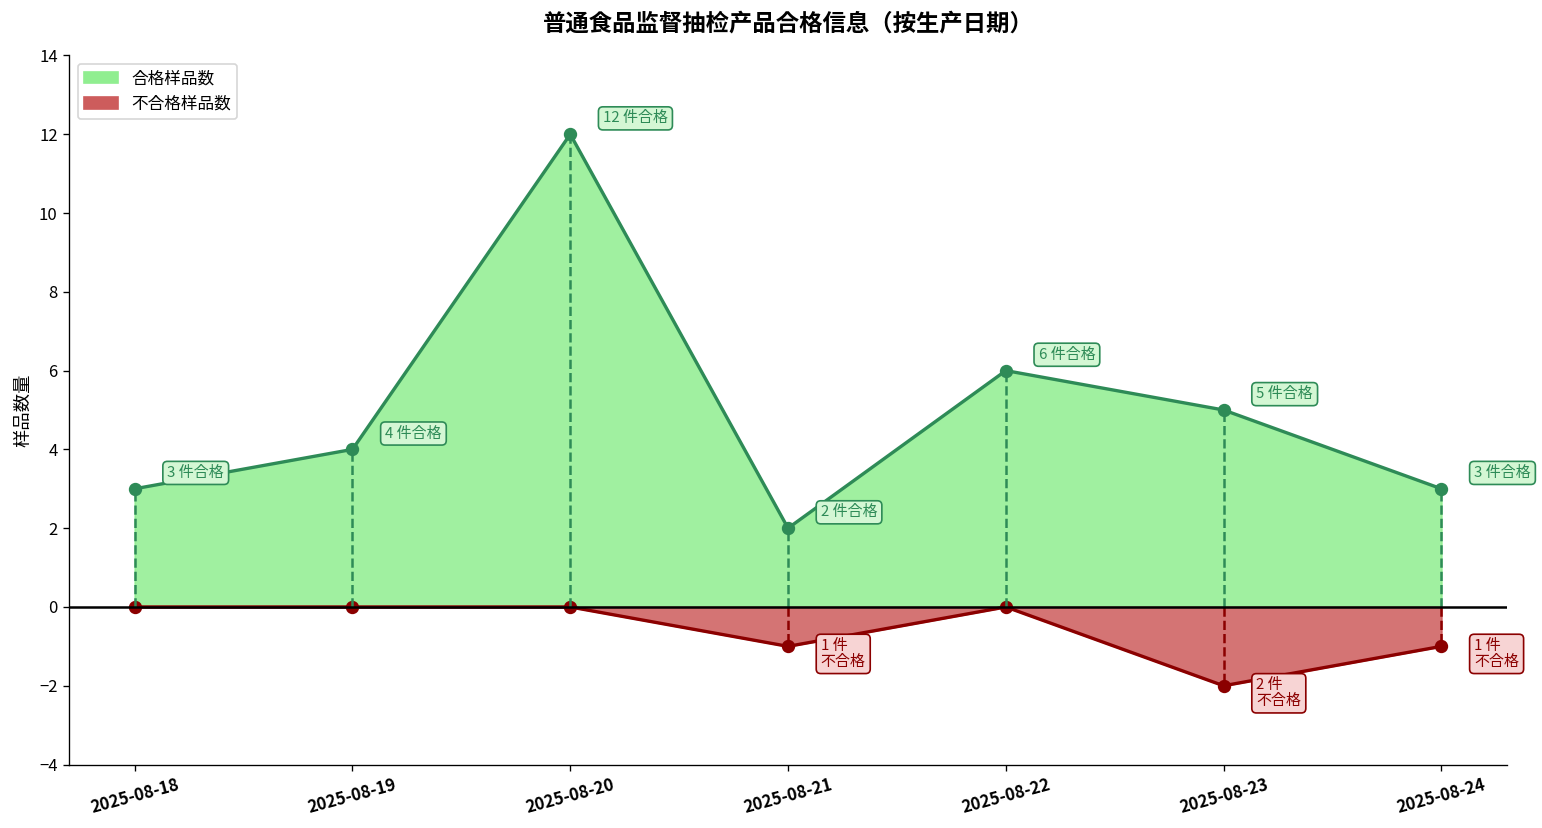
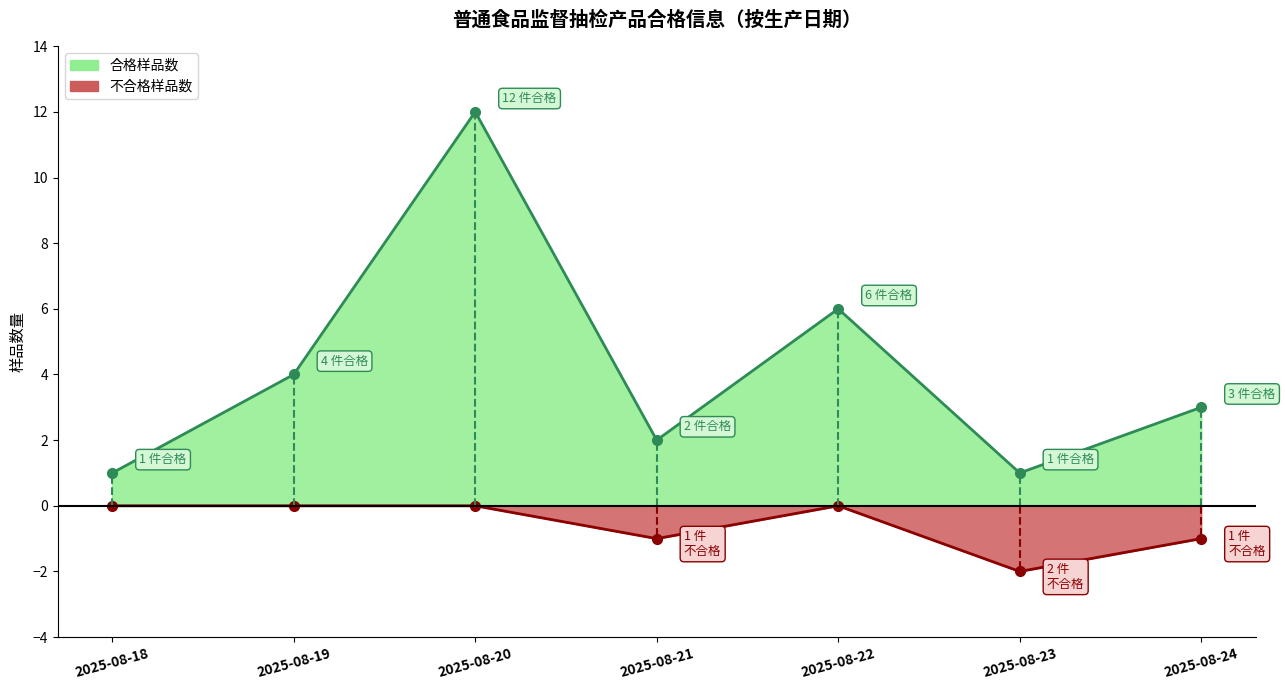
  {
    "合格样品数": {
-     "2025-08-18": 3,
-     "2025-08-23": 5
+     "2025-08-18": 1,
+     "2025-08-23": 1
    }
  }
